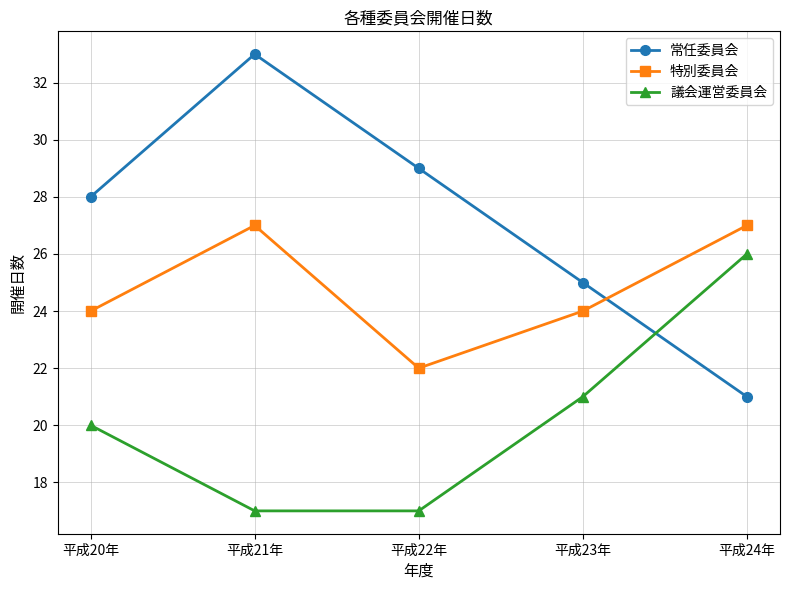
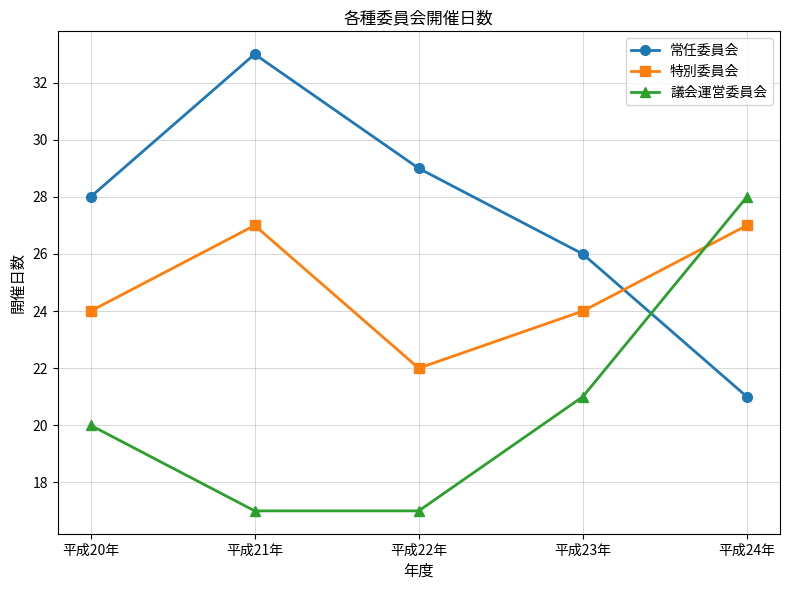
  {
    "常任委員会": {
      "平成20年": 28,
      "平成21年": 33,
      "平成22年": 29,
-     "平成23年": 25,
+     "平成23年": 26,
      "平成24年": 21
    },
    "特別委員会": {
      "平成20年": 24,
      "平成21年": 27,
      "平成22年": 22,
      "平成23年": 24,
      "平成24年": 27
    },
    "議会運営委員会": {
      "平成20年": 20,
      "平成21年": 17,
      "平成22年": 17,
      "平成23年": 21,
-     "平成24年": 26
+     "平成24年": 28
    }
  }
